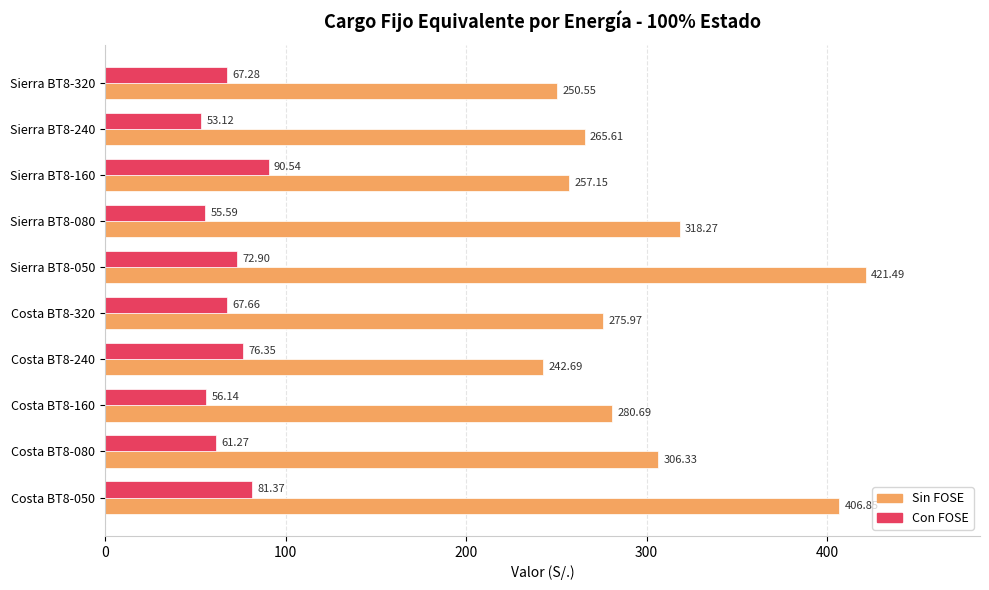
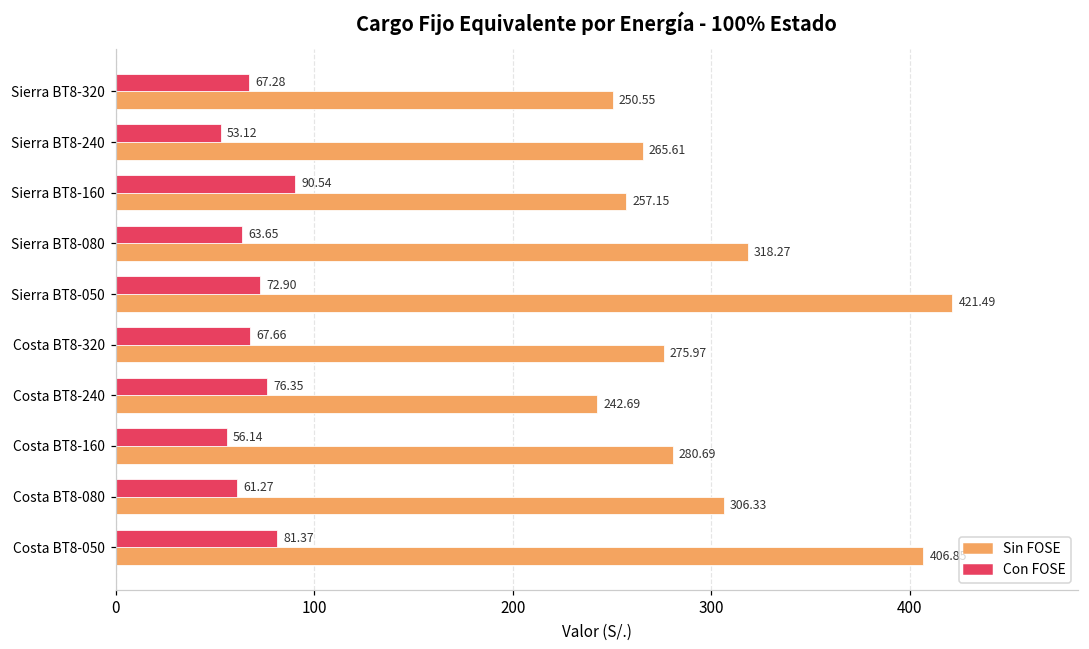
  {
    "Sin FOSE": {
      "Sierra BT8-320": 250.55,
      "Sierra BT8-240": 265.61,
      "Sierra BT8-160": 257.15,
      "Sierra BT8-080": 318.27,
      "Sierra BT8-050": 421.49,
      "Costa BT8-320": 275.97,
      "Costa BT8-240": 242.69,
      "Costa BT8-160": 280.69,
      "Costa BT8-080": 306.33
    },
    "Con FOSE": {
      "Sierra BT8-320": 67.28,
      "Sierra BT8-240": 53.12,
      "Sierra BT8-160": 90.54,
-     "Sierra BT8-080": 55.59,
+     "Sierra BT8-080": 63.65,
      "Sierra BT8-050": 72.90,
      "Costa BT8-320": 67.66,
      "Costa BT8-240": 76.35,
      "Costa BT8-160": 56.14,
      "Costa BT8-080": 61.27,
      "Costa BT8-050": 81.37
    }
  }
